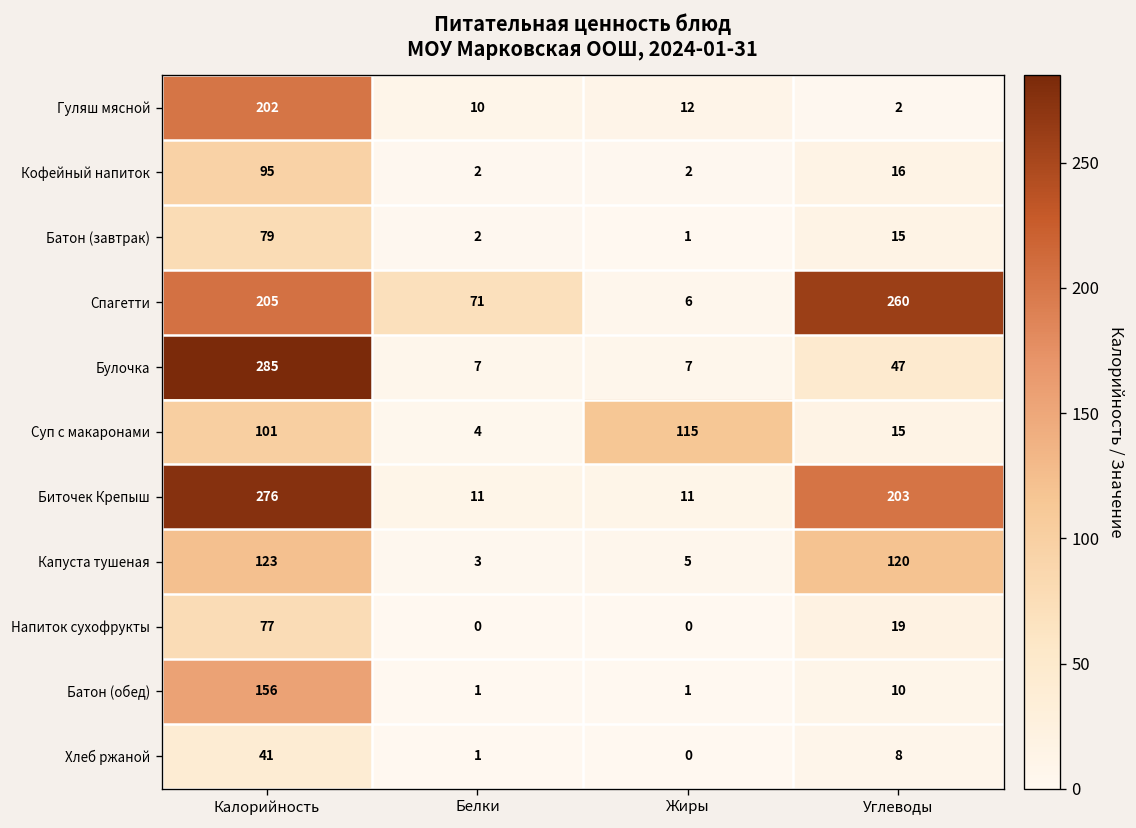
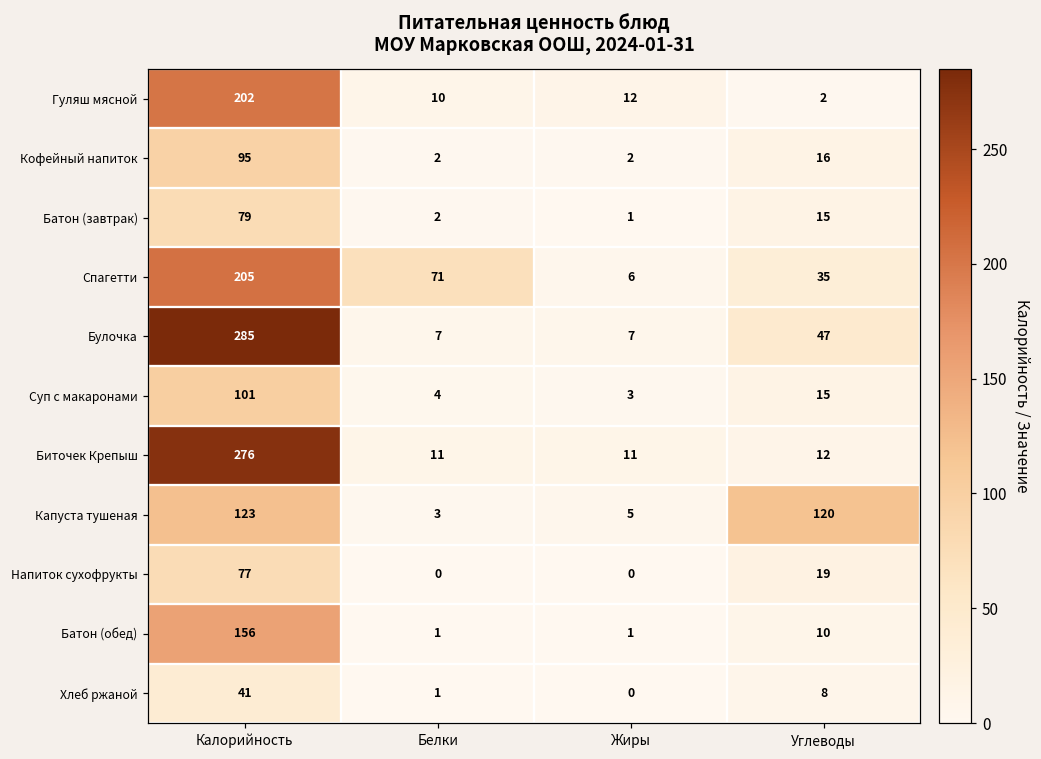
  {
    "Гуляш мясной": {
      "Калорийность": 202,
      "Белки": 10,
      "Жиры": 12,
      "Углеводы": 2
    },
    "Кофейный напиток": {
      "Калорийность": 95,
      "Белки": 2,
      "Жиры": 2,
      "Углеводы": 16
    },
    "Батон (завтрак)": {
      "Калорийность": 79,
      "Белки": 2,
      "Жиры": 1,
      "Углеводы": 15
    },
    "Спагетти": {
      "Калорийность": 205,
      "Белки": 71,
      "Жиры": 6,
-     "Углеводы": 260
+     "Углеводы": 35
    },
    "Булочка": {
      "Калорийность": 285,
      "Белки": 7,
      "Жиры": 7,
      "Углеводы": 47
    },
    "Суп с макаронами": {
      "Калорийность": 101,
      "Белки": 4,
-     "Жиры": 115,
+     "Жиры": 3,
      "Углеводы": 15
    },
    "Биточек Крепыш": {
      "Калорийность": 276,
      "Белки": 11,
      "Жиры": 11,
-     "Углеводы": 203
+     "Углеводы": 12
    },
    "Капуста тушеная": {
      "Калорийность": 123,
      "Белки": 3,
      "Жиры": 5,
      "Углеводы": 120
    },
    "Напиток сухофрукты": {
      "Калорийность": 77,
      "Белки": 0,
      "Жиры": 0,
      "Углеводы": 19
    },
    "Батон (обед)": {
      "Калорийность": 156,
      "Белки": 1,
      "Жиры": 1,
      "Углеводы": 10
    },
    "Хлеб ржаной": {
      "Калорийность": 41,
      "Белки": 1,
      "Жиры": 0,
      "Углеводы": 8
    }
  }
